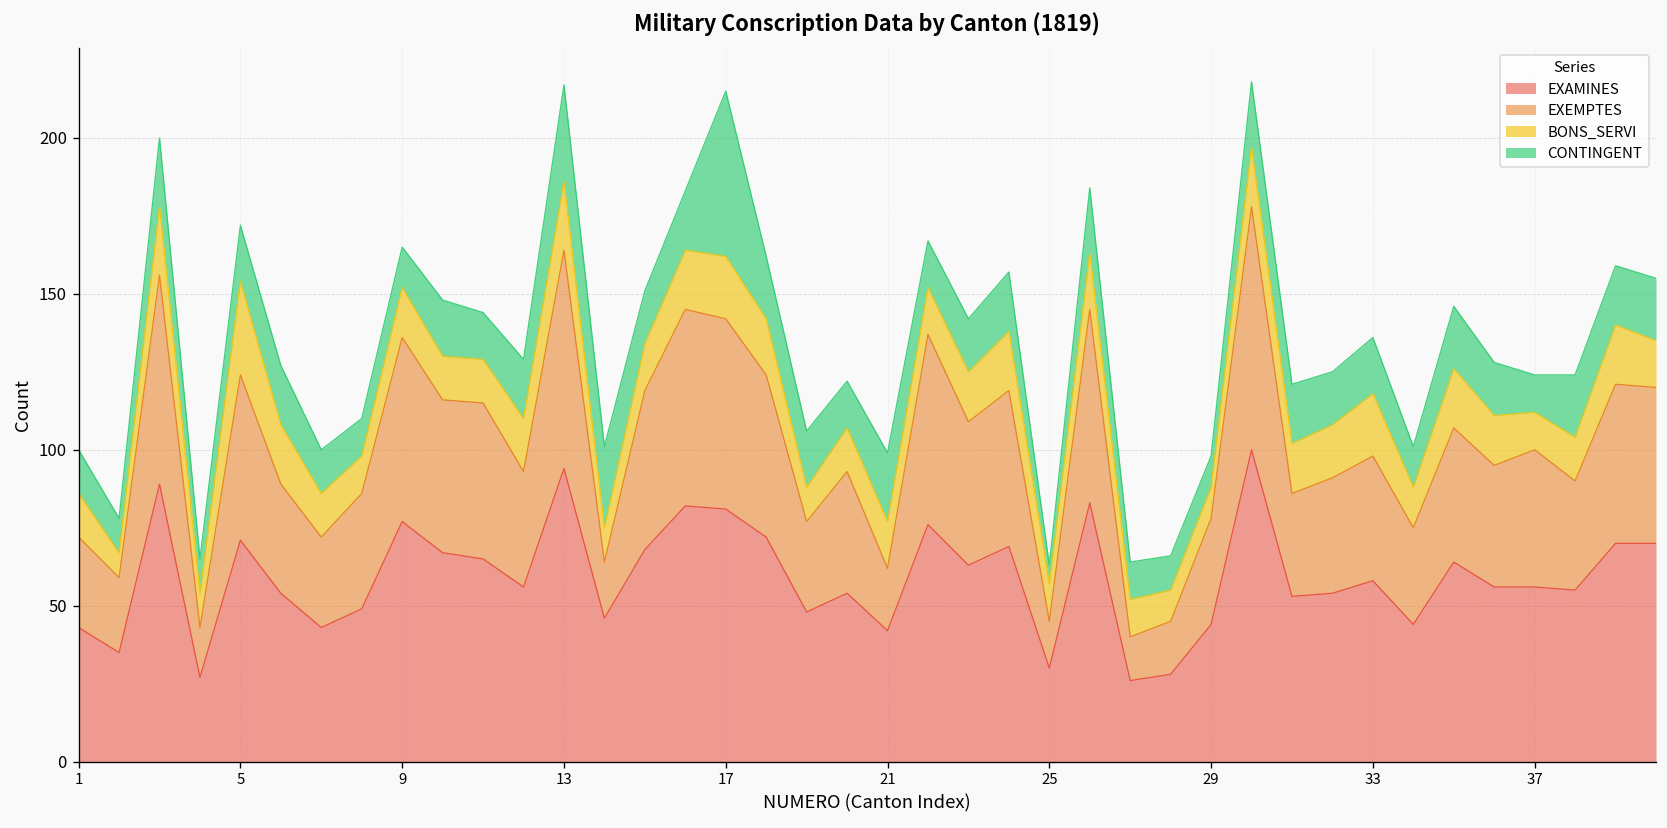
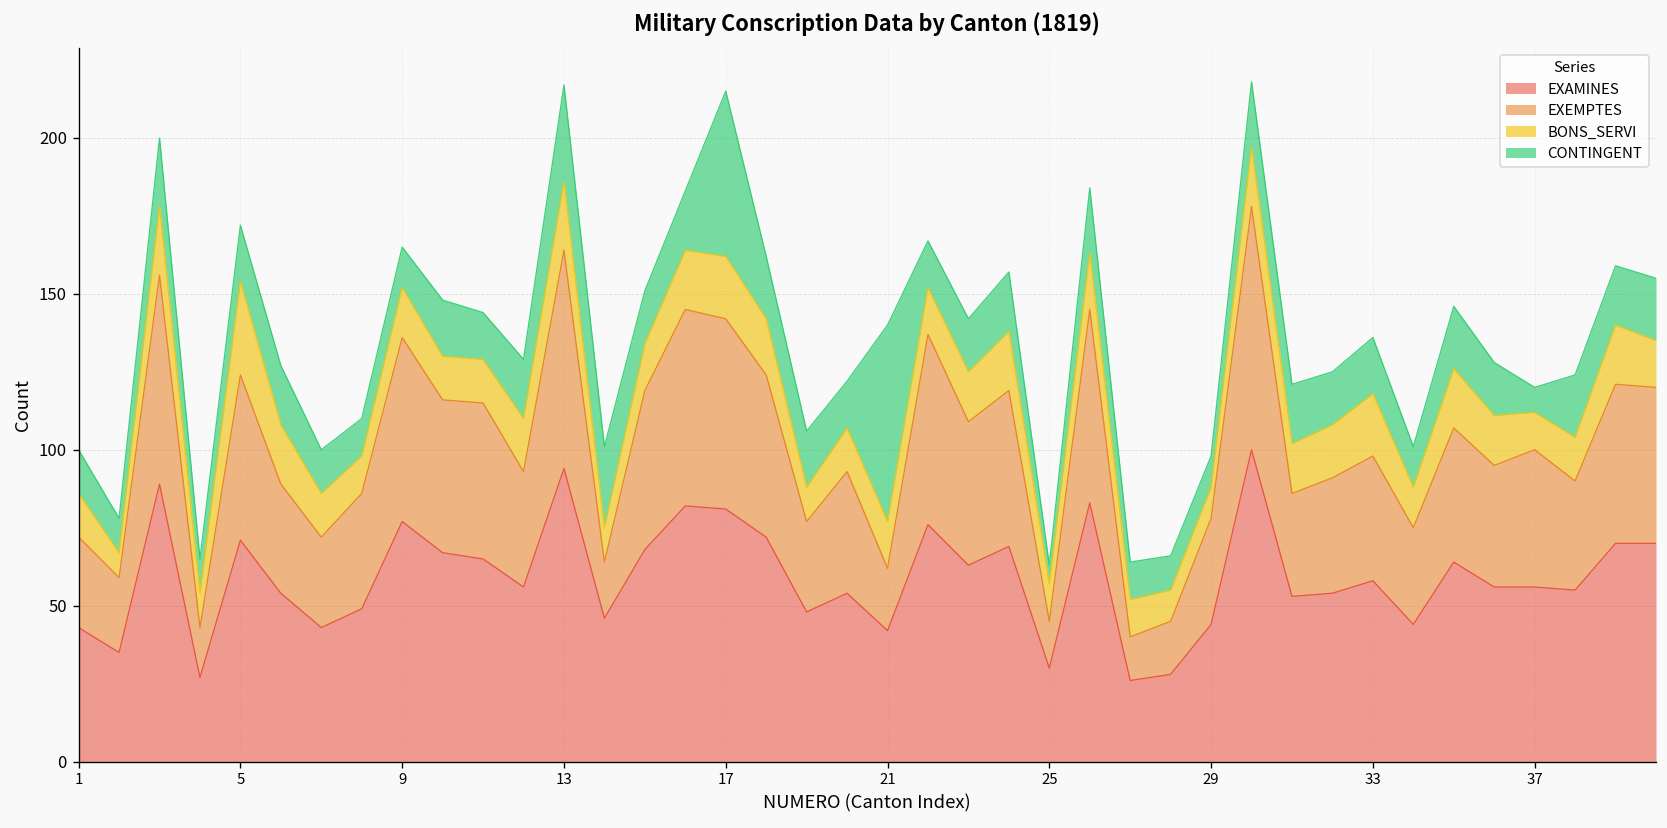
  {
    "BONS_SERVI": {
      "1": 14,
      "5": 30,
      "9": 16,
      "13": 22,
      "17": 20,
      "21": 15,
      "25": 12,
      "29": 10,
      "33": 20,
      "37": 12
    },
    "CONTINGENT": {
      "1": 14,
      "5": 18,
      "9": 13,
      "13": 31,
      "17": 53,
-     "21": 22,
+     "21": 63,
      "25": 6,
      "29": 10,
      "33": 18,
-     "37": 12
+     "37": 8
    }
  }
